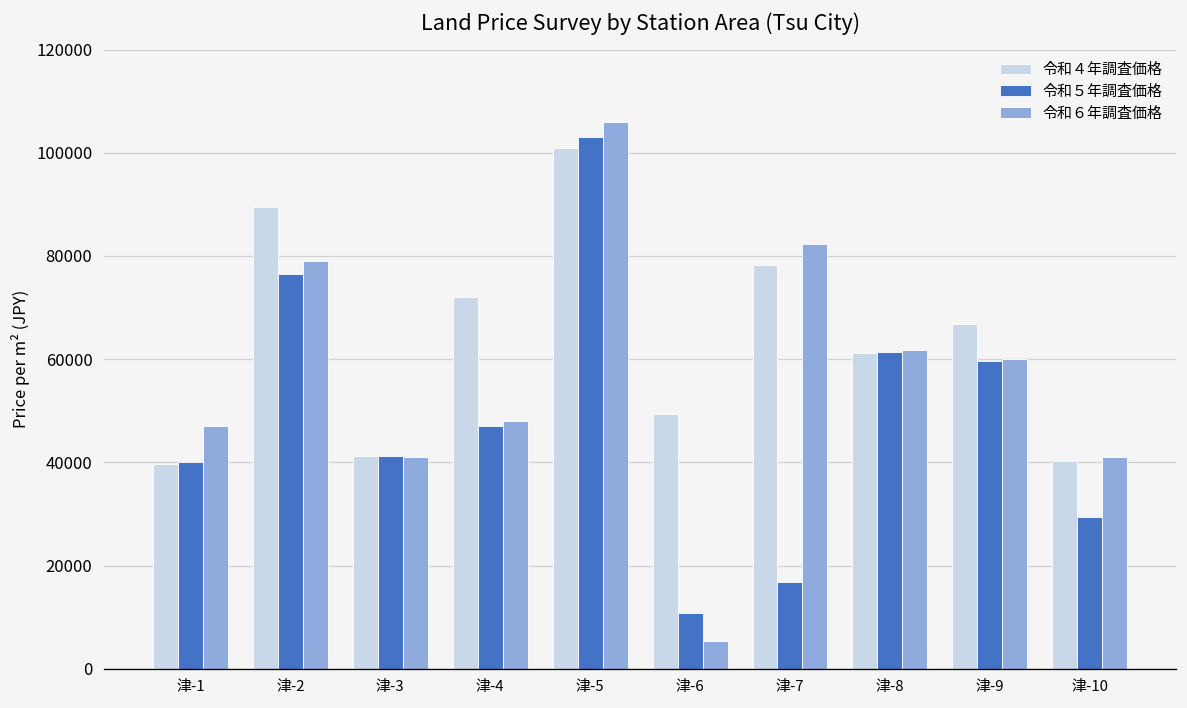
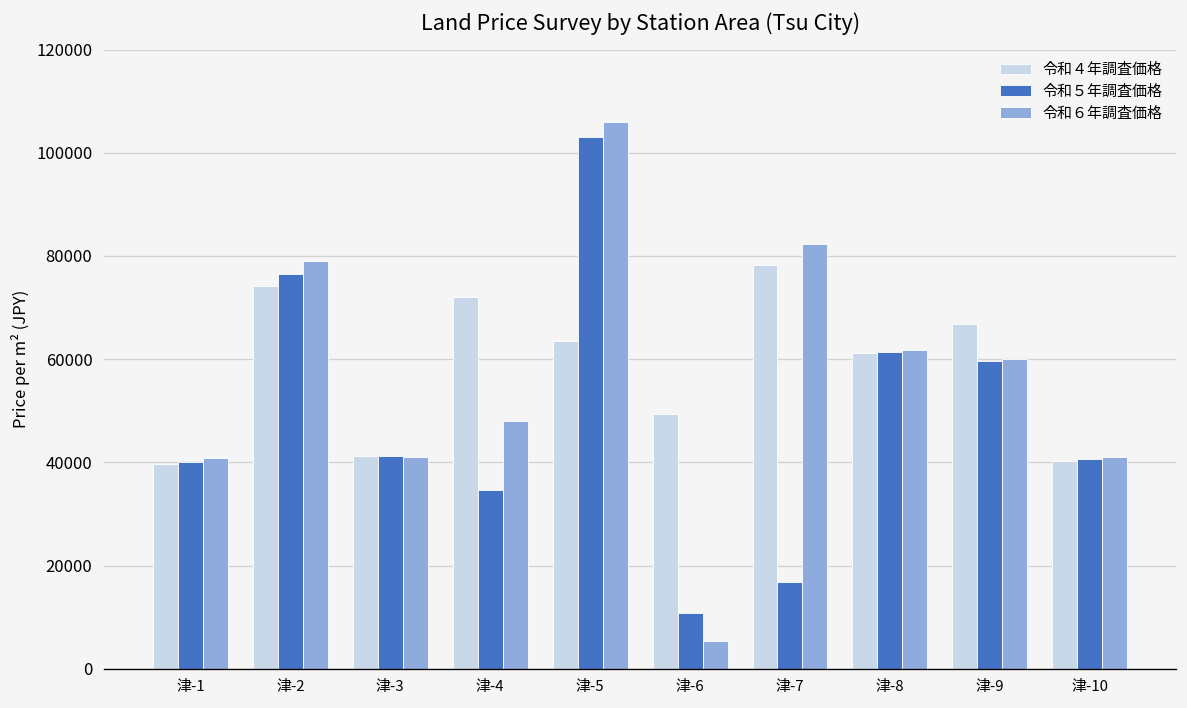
  {
    "令和４年調査価格": {
      "津-1": 40000,
-     "津-2": 89000,
+     "津-2": 74000,
      "津-3": 41000,
      "津-4": 72000,
-     "津-5": 101000,
+     "津-5": 64000,
      "津-6": 49000,
      "津-7": 78000,
      "津-8": 61000,
      "津-9": 67000,
      "津-10": 40000
    },
    "令和５年調査価格": {
      "津-1": 40000,
      "津-2": 77000,
      "津-3": 41000,
-     "津-4": 47000,
+     "津-4": 35000,
      "津-5": 103000,
      "津-6": 11000,
      "津-7": 17000,
      "津-8": 61000,
      "津-9": 60000,
-     "津-10": 29000
+     "津-10": 41000
    },
    "令和６年調査価格": {
-     "津-1": 47000,
+     "津-1": 41000,
      "津-2": 79000,
      "津-3": 41000,
      "津-4": 48000,
      "津-5": 106000,
      "津-6": 5000,
      "津-7": 82000,
      "津-8": 62000,
      "津-9": 60000,
      "津-10": 41000
    }
  }
